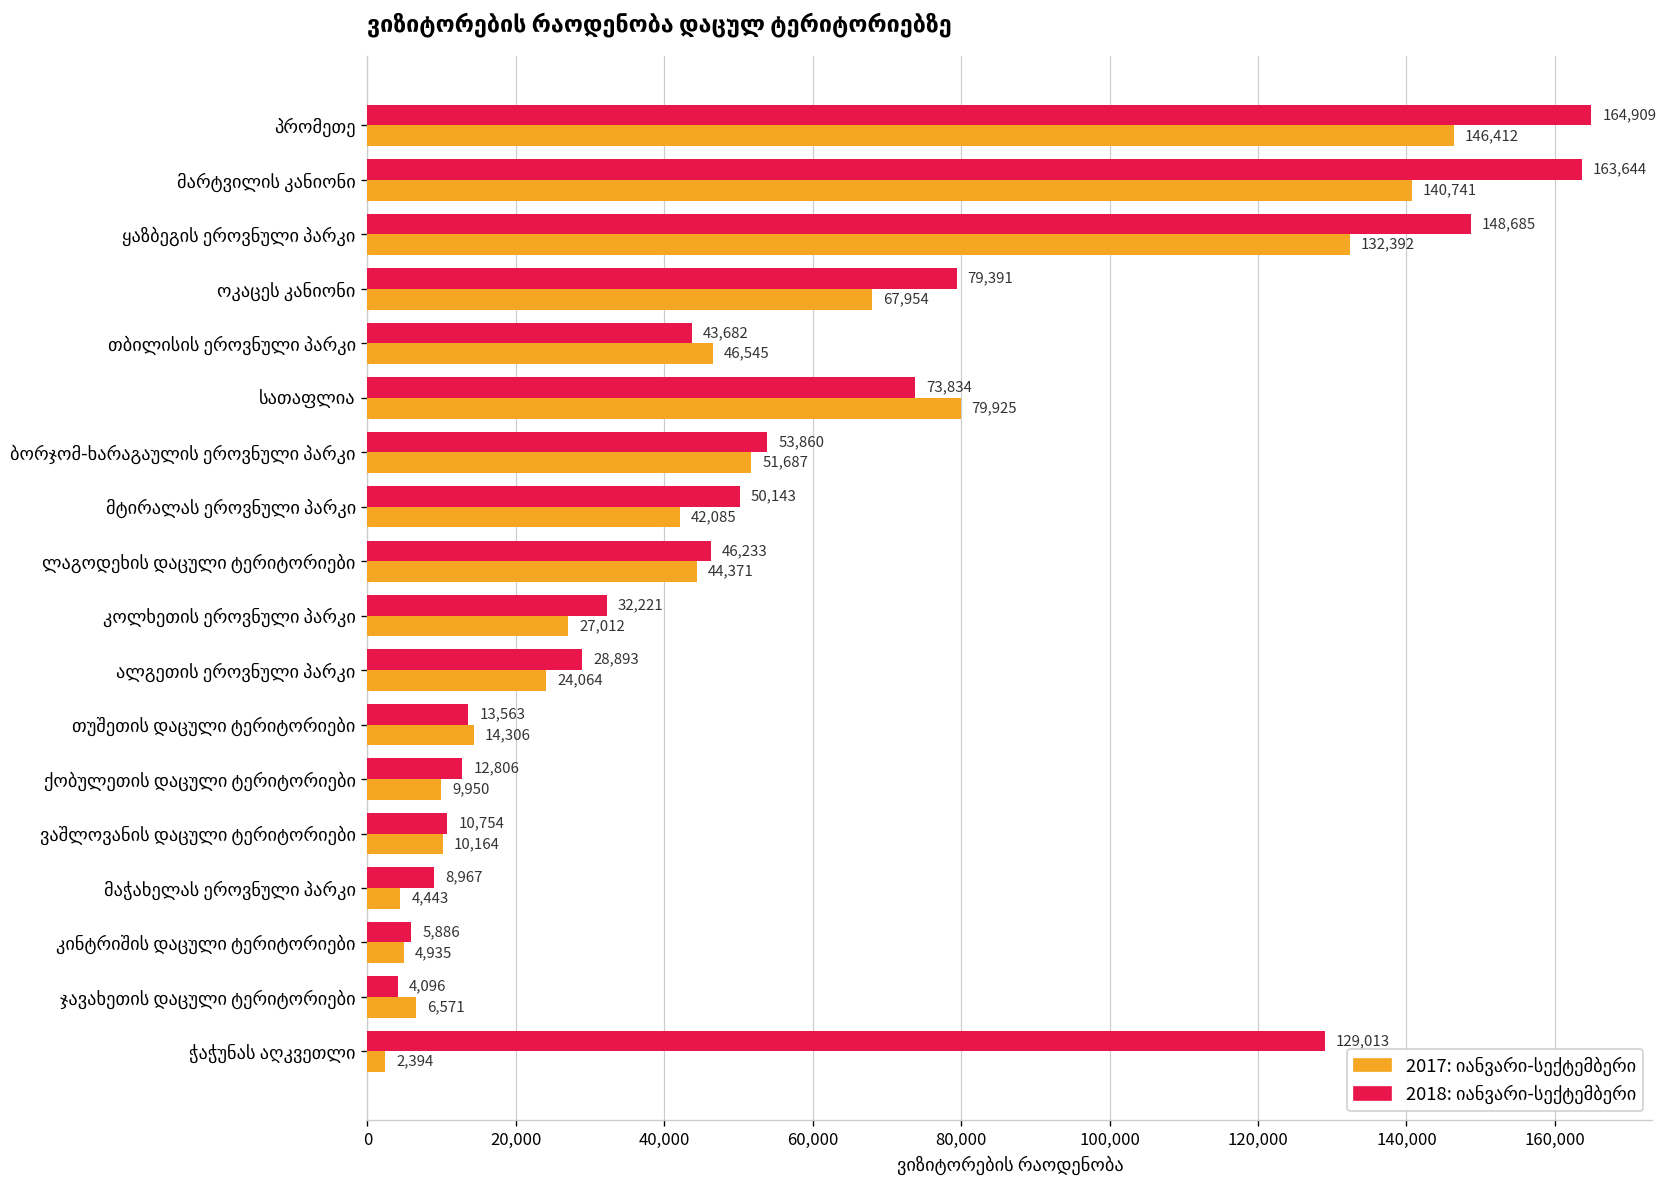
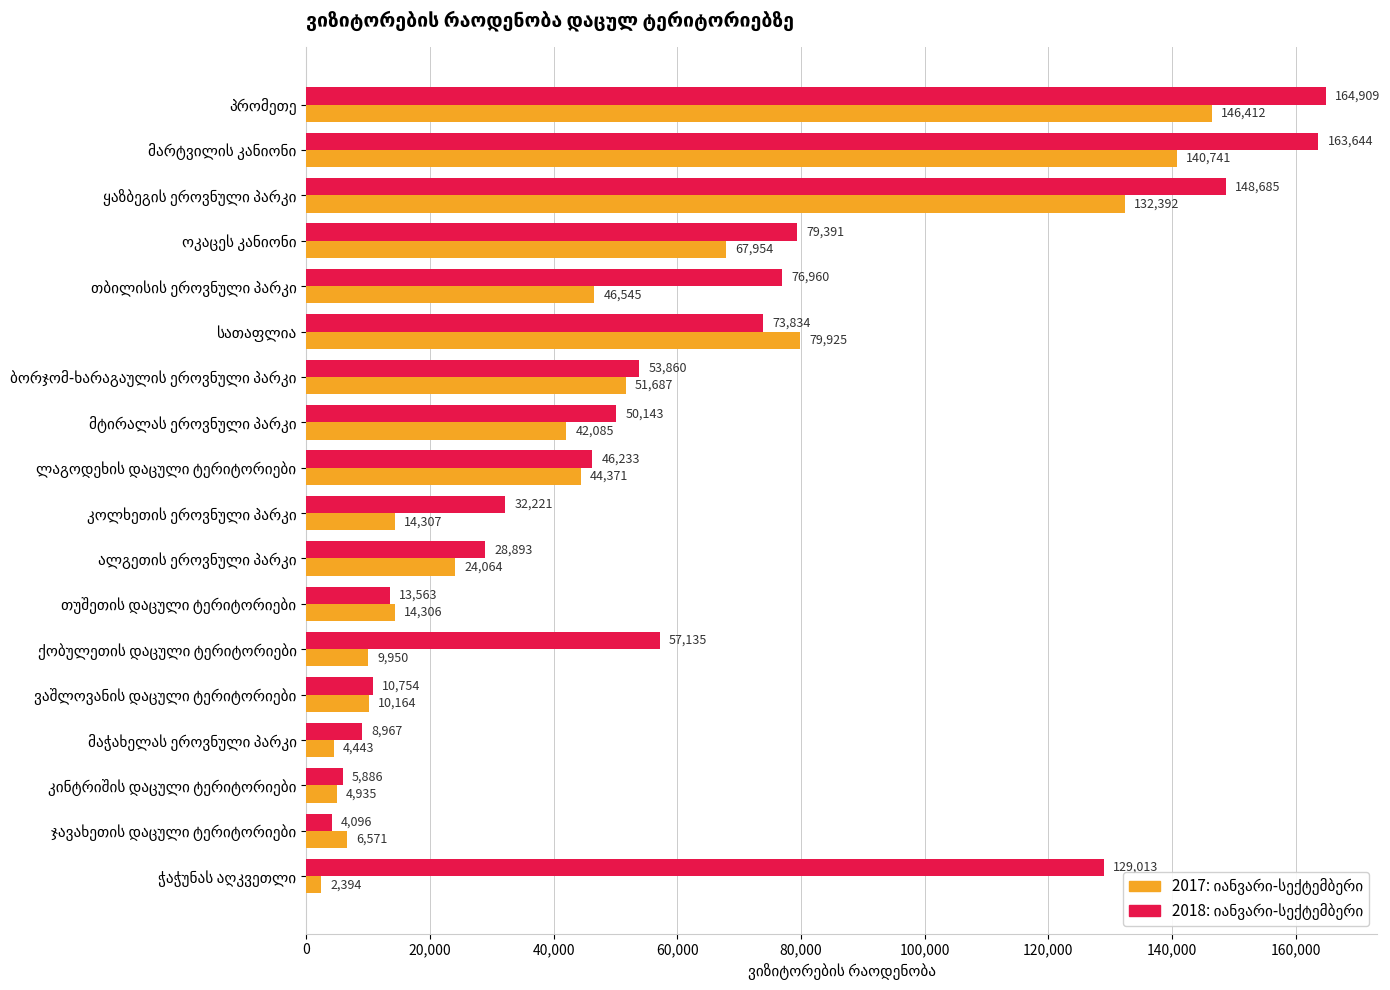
  {
    "2017: იანვარი-სექტემბერი": {
      "პრომეთე": "146,412",
      "მარტვილის კანიონი": "140,741",
      "ყაზბეგის ეროვნული პარკი": "132,392",
      "ოკაცეს კანიონი": "67,954",
      "თბილისის ეროვნული პარკი": "46,545",
      "სათაფლია": "79,925",
      "ბორჯომ-ხარაგაულის ეროვნული პარკი": "51,687",
      "მტირალას ეროვნული პარკი": "42,085",
      "ლაგოდეხის დაცული ტერიტორიები": "44,371",
-     "კოლხეთის ეროვნული პარკი": "27,012",
+     "კოლხეთის ეროვნული პარკი": "14,307",
      "ალგეთის ეროვნული პარკი": "24,064",
      "თუშეთის დაცული ტერიტორიები": "14,306",
      "ქობულეთის დაცული ტერიტორიები": "9,950",
      "ვაშლოვანის დაცული ტერიტორიები": "10,164",
      "მაჭახელას ეროვნული პარკი": "4,443",
      "კინტრიშის დაცული ტერიტორიები": "4,935",
      "ჯავახეთის დაცული ტერიტორიები": "6,571",
      "ჭაჭუნას აღკვეთლი": "2,394"
    },
    "2018: იანვარი-სექტემბერი": {
      "პრომეთე": "164,909",
      "მარტვილის კანიონი": "163,644",
      "ყაზბეგის ეროვნული პარკი": "148,685",
      "ოკაცეს კანიონი": "79,391",
-     "თბილისის ეროვნული პარკი": "43,682",
+     "თბილისის ეროვნული პარკი": "76,960",
      "სათაფლია": "73,834",
      "ბორჯომ-ხარაგაულის ეროვნული პარკი": "53,860",
      "მტირალას ეროვნული პარკი": "50,143",
      "ლაგოდეხის დაცული ტერიტორიები": "46,233",
      "კოლხეთის ეროვნული პარკი": "32,221",
      "ალგეთის ეროვნული პარკი": "28,893",
      "თუშეთის დაცული ტერიტორიები": "13,563",
-     "ქობულეთის დაცული ტერიტორიები": "12,806",
+     "ქობულეთის დაცული ტერიტორიები": "57,135",
      "ვაშლოვანის დაცული ტერიტორიები": "10,754",
      "მაჭახელას ეროვნული პარკი": "8,967",
      "კინტრიშის დაცული ტერიტორიები": "5,886",
      "ჯავახეთის დაცული ტერიტორიები": "4,096"
    }
  }
